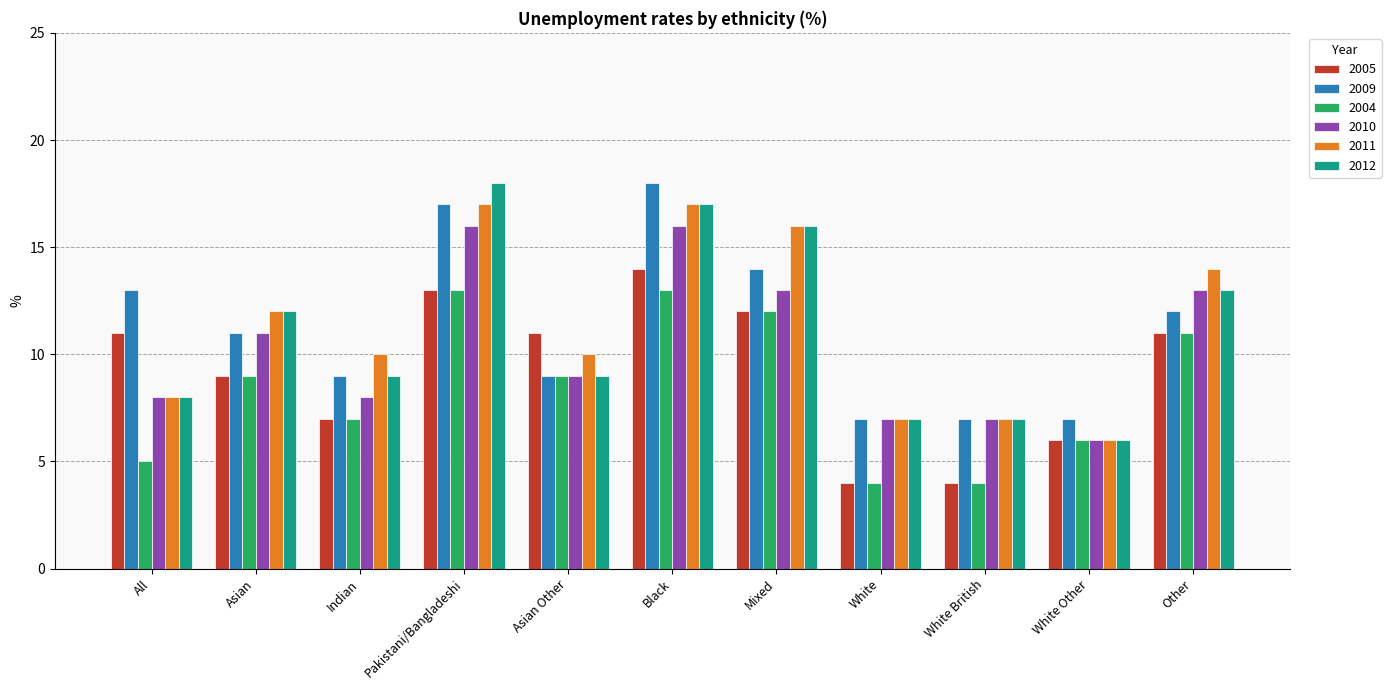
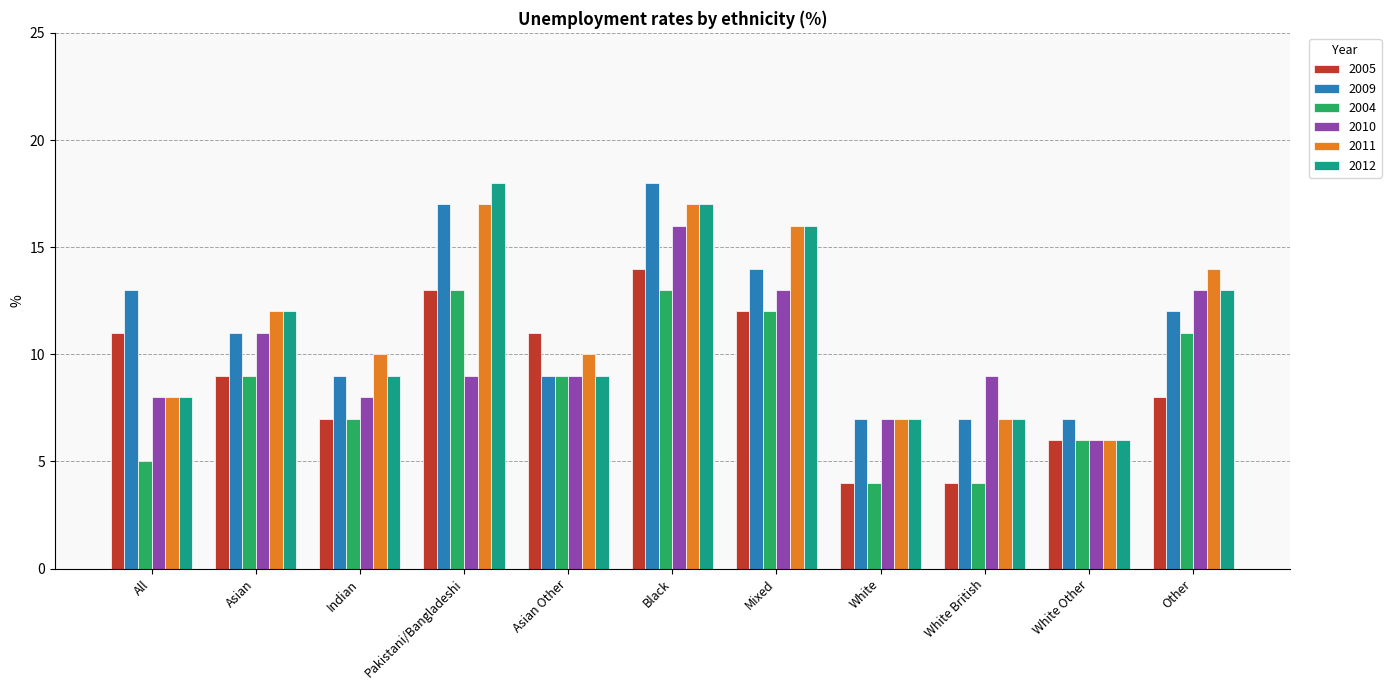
  {
    "2005": {
      "All": 11,
      "Asian": 9,
      "Indian": 7,
      "Pakistani/Bangladeshi": 13,
      "Asian Other": 11,
      "Black": 14,
      "Mixed": 12,
      "White": 4,
      "White British": 4,
      "White Other": 6,
-     "Other": 11
+     "Other": 8
    },
    "2009": {
      "All": 13,
      "Asian": 11,
      "Indian": 9,
      "Pakistani/Bangladeshi": 17,
      "Asian Other": 9,
      "Black": 18,
      "Mixed": 14,
      "White": 7,
      "White British": 7,
      "White Other": 7,
      "Other": 12
    },
    "2010": {
      "All": 8,
      "Asian": 11,
      "Indian": 8,
-     "Pakistani/Bangladeshi": 16,
+     "Pakistani/Bangladeshi": 9,
      "Asian Other": 9,
      "Black": 16,
      "Mixed": 13,
      "White": 7,
-     "White British": 7,
+     "White British": 9,
      "White Other": 6,
      "Other": 13
    },
    "2011": {
      "All": 8,
      "Asian": 12,
      "Indian": 10,
      "Pakistani/Bangladeshi": 17,
      "Asian Other": 10,
      "Black": 17,
      "Mixed": 16,
      "White": 7,
      "White British": 7,
      "White Other": 6,
      "Other": 14
    }
  }
